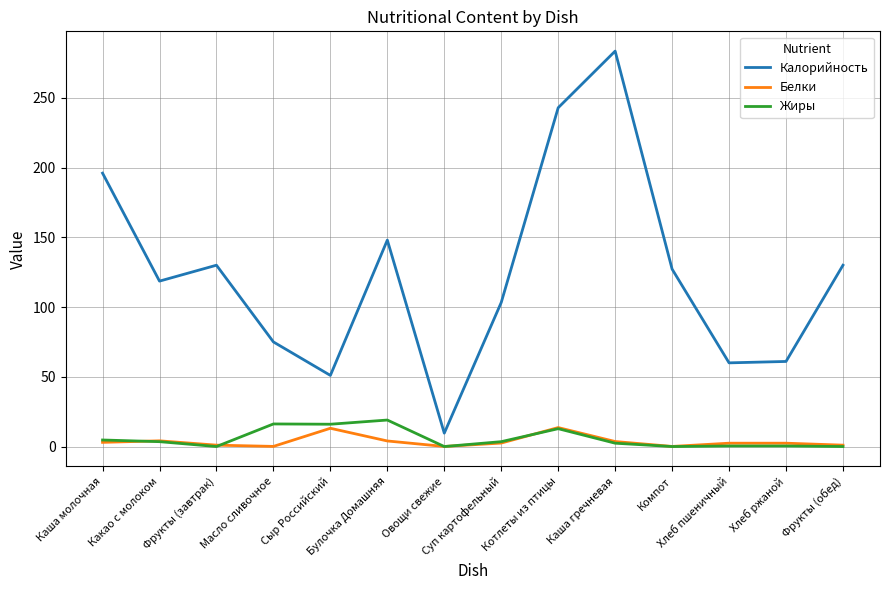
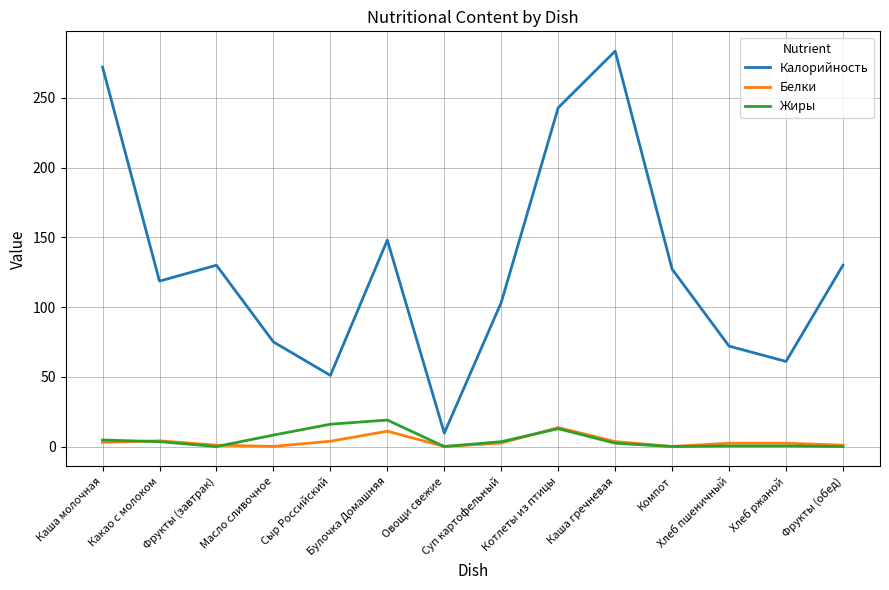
  {
    "Калорийность": {
-     "Каша молочная": 196,
+     "Каша молочная": 272,
      "Какао с молоком": 119,
      "Фрукты (завтрак)": 130,
      "Масло сливочное": 75,
      "Сыр Российский": 51,
      "Булочка Домашняя": 148,
      "Овощи свежие": 10,
      "Суп картофельный": 103,
      "Котлеты из птицы": 243,
      "Каша гречневая": 284,
      "Компот": 127,
-     "Хлеб пшеничный": 60,
+     "Хлеб пшеничный": 72,
      "Хлеб ржаной": 61,
      "Фрукты (обед)": 130
    },
    "Белки": {
      "Масло сливочное": 0,
-     "Сыр Российский": 13,
-     "Булочка Домашняя": 4,
+     "Сыр Российский": 4,
+     "Булочка Домашняя": 11,
      "Хлеб пшеничный": 2,
      "Хлеб ржаной": 2
    },
    "Жиры": {
-     "Масло сливочное": 16,
+     "Масло сливочное": 8,
      "Сыр Российский": 16,
      "Булочка Домашняя": 19,
      "Хлеб пшеничный": 0,
      "Хлеб ржаной": 0
    }
  }
